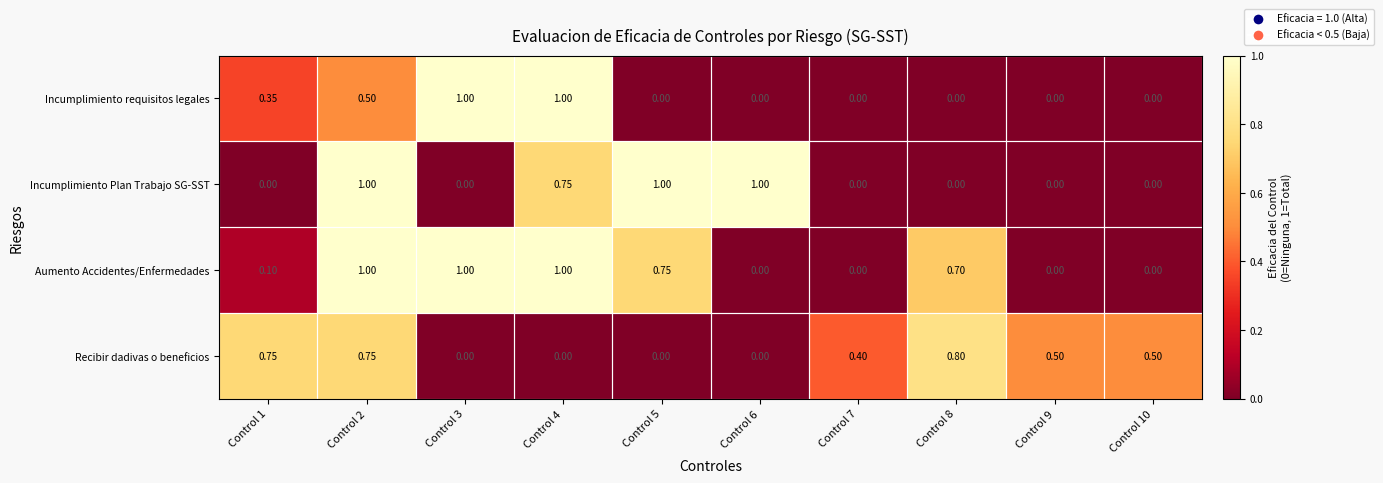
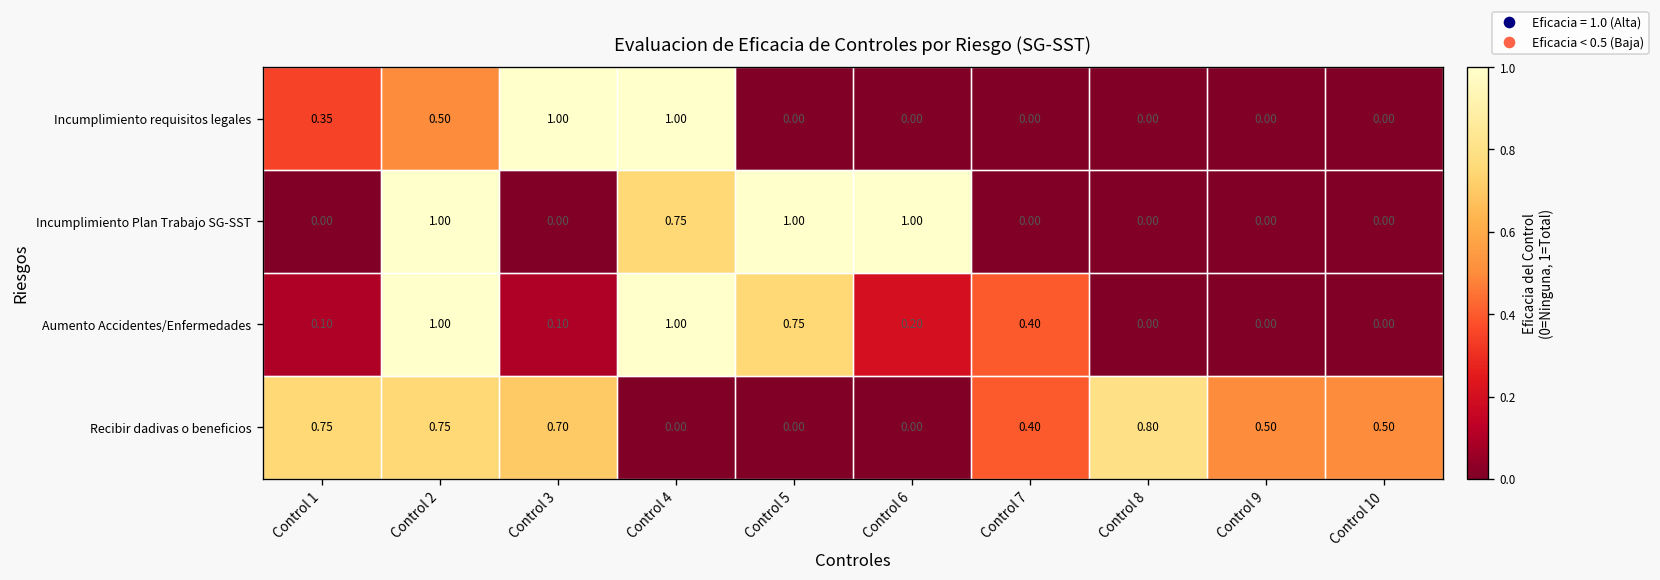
  {
    "Incumplimiento requisitos legales": {
      "Control 1": 0.35,
      "Control 2": 0.50,
      "Control 3": 1.00,
      "Control 4": 1.00,
      "Control 5": 0.00,
      "Control 6": 0.00,
      "Control 7": 0.00,
      "Control 8": 0.00,
      "Control 9": 0.00,
      "Control 10": 0.00
    },
    "Incumplimiento Plan Trabajo SG-SST": {
      "Control 1": 0.00,
      "Control 2": 1.00,
      "Control 3": 0.00,
      "Control 4": 0.75,
      "Control 5": 1.00,
      "Control 6": 1.00,
      "Control 7": 0.00,
      "Control 8": 0.00,
      "Control 9": 0.00,
      "Control 10": 0.00
    },
    "Aumento Accidentes/Enfermedades": {
      "Control 1": 0.10,
      "Control 2": 1.00,
-     "Control 3": 1.00,
+     "Control 3": 0.10,
      "Control 4": 1.00,
      "Control 5": 0.75,
-     "Control 6": 0.00,
-     "Control 7": 0.00,
-     "Control 8": 0.70,
+     "Control 6": 0.20,
+     "Control 7": 0.40,
+     "Control 8": 0.00,
      "Control 9": 0.00,
      "Control 10": 0.00
    },
    "Recibir dadivas o beneficios": {
      "Control 1": 0.75,
      "Control 2": 0.75,
-     "Control 3": 0.00,
+     "Control 3": 0.70,
      "Control 4": 0.00,
      "Control 5": 0.00,
      "Control 6": 0.00,
      "Control 7": 0.40,
      "Control 8": 0.80,
      "Control 9": 0.50,
      "Control 10": 0.50
    }
  }
